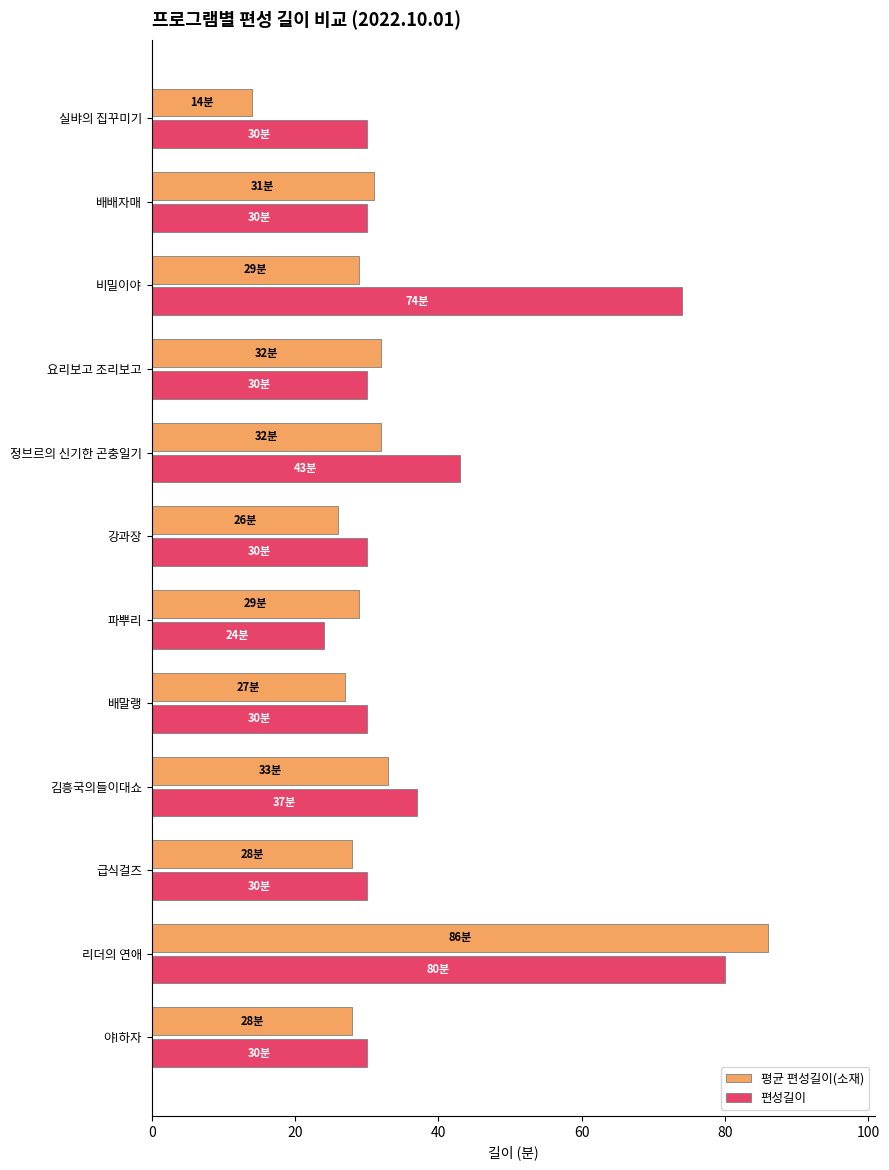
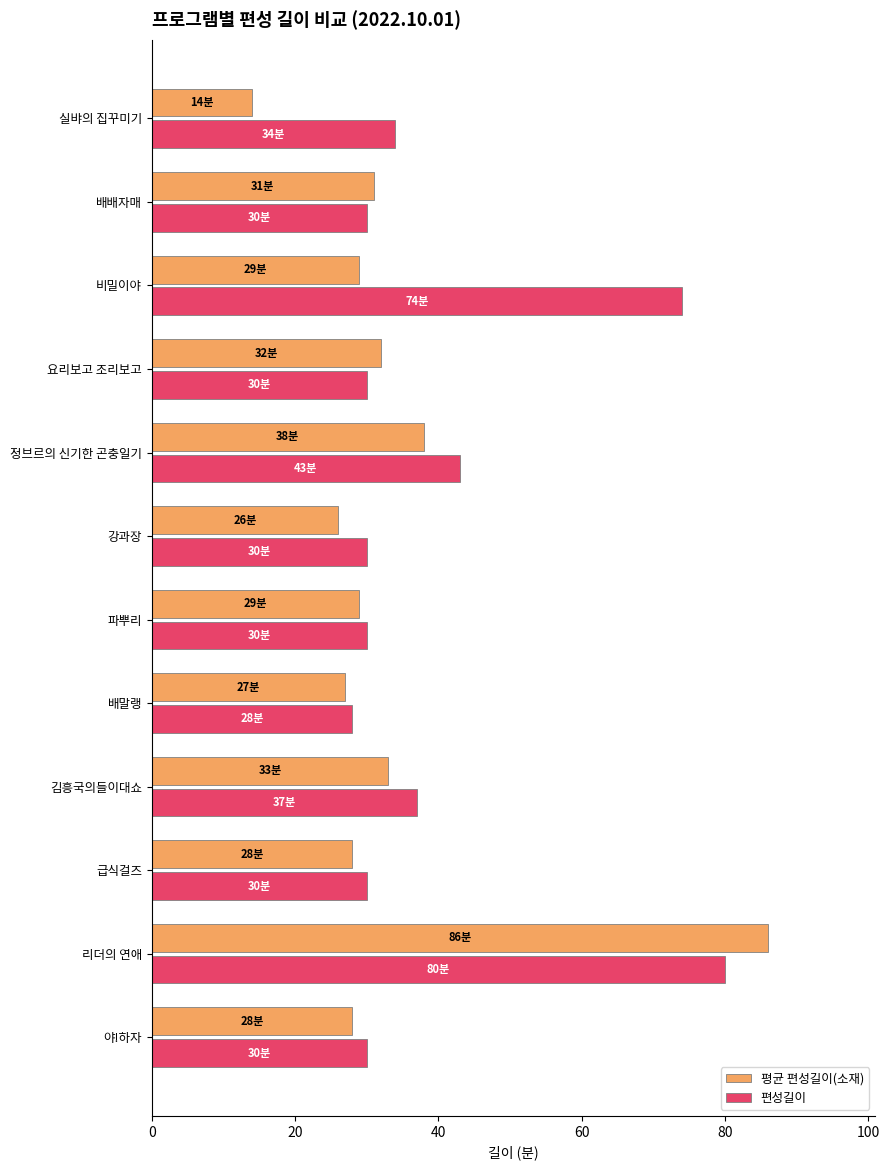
  {
    "평균 편성길이(소재)": {
      "실뱌의 집꾸미기": "14분",
      "배배자매": "31분",
      "비밀이야": "29분",
      "요리보고 조리보고": "32분",
-     "정브르의 신기한 곤충일기": "32분",
+     "정브르의 신기한 곤충일기": "38분",
      "강과장": "26분",
      "파뿌리": "29분",
      "배말랭": "27분",
      "김흥국의들이대쇼": "33분",
      "급식걸즈": "28분",
      "리더의 연애": "86분",
      "야!하자": "28분"
    },
    "편성길이": {
-     "실뱌의 집꾸미기": "30분",
+     "실뱌의 집꾸미기": "34분",
      "배배자매": "30분",
      "비밀이야": "74분",
      "요리보고 조리보고": "30분",
      "정브르의 신기한 곤충일기": "43분",
      "강과장": "30분",
-     "파뿌리": "24분",
-     "배말랭": "30분",
+     "파뿌리": "30분",
+     "배말랭": "28분",
      "김흥국의들이대쇼": "37분",
      "급식걸즈": "30분",
      "리더의 연애": "80분",
      "야!하자": "30분"
    }
  }
